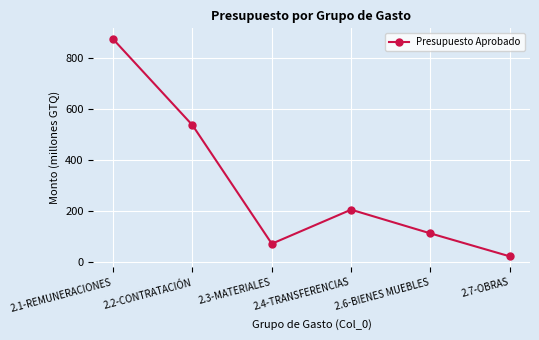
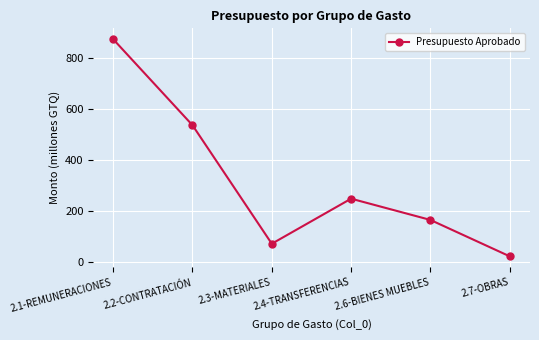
  {
    "2.1-REMUNERACIONES": 870,
    "2.2-CONTRATACIÓN": 540,
    "2.3-MATERIALES": 70,
-   "2.4-TRANSFERENCIAS": 210,
-   "2.6-BIENES MUEBLES": 110,
+   "2.4-TRANSFERENCIAS": 250,
+   "2.6-BIENES MUEBLES": 160,
    "2.7-OBRAS": 20
  }
